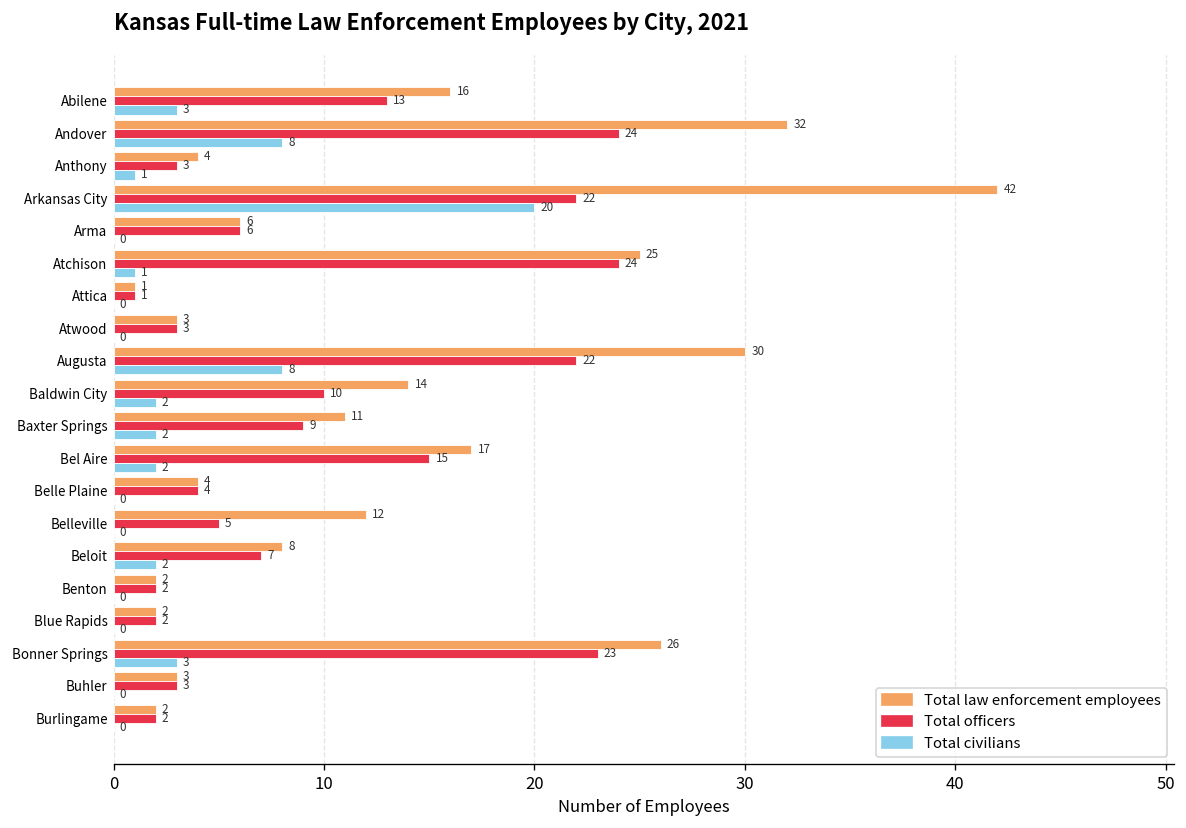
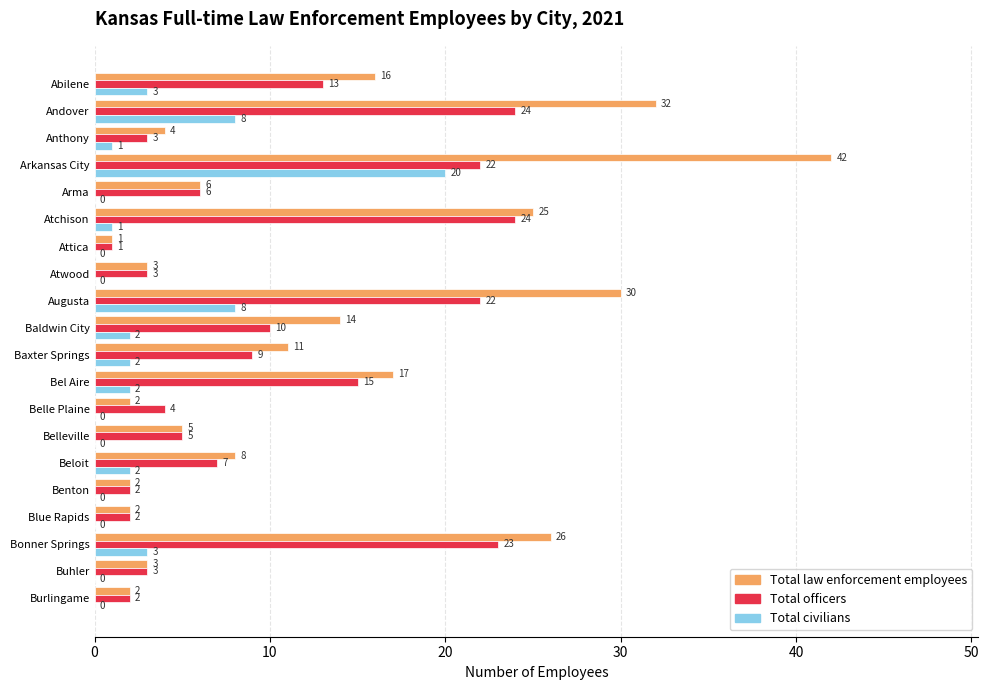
  {
    "Total law enforcement employees": {
      "Abilene": 16,
      "Andover": 32,
      "Anthony": 4,
      "Arkansas City": 42,
      "Atchison": 25,
      "Augusta": 30,
      "Baldwin City": 14,
      "Baxter Springs": 11,
      "Bel Aire": 17,
-     "Belle Plaine": 4,
-     "Belleville": 12,
+     "Belle Plaine": 2,
+     "Belleville": 5,
      "Beloit": 8,
      "Bonner Springs": 26
    },
    "Total officers": {
      "Abilene": 13,
      "Andover": 24,
      "Anthony": 3,
      "Arkansas City": 22,
      "Atchison": 24,
      "Augusta": 22,
      "Baldwin City": 10,
      "Baxter Springs": 9,
      "Bel Aire": 15,
      "Belle Plaine": 4,
      "Beloit": 7,
      "Bonner Springs": 23
    },
    "Total civilians": {
      "Abilene": 3,
      "Andover": 8,
      "Anthony": 1,
      "Arkansas City": 20,
      "Arma": 0,
      "Atchison": 1,
      "Attica": 0,
      "Atwood": 0,
      "Augusta": 8,
      "Baldwin City": 2,
      "Baxter Springs": 2,
      "Bel Aire": 2,
      "Belle Plaine": 0,
      "Belleville": 0,
      "Beloit": 2,
      "Benton": 0,
      "Blue Rapids": 0,
      "Bonner Springs": 3,
      "Buhler": 0,
      "Burlingame": 0
    }
  }
